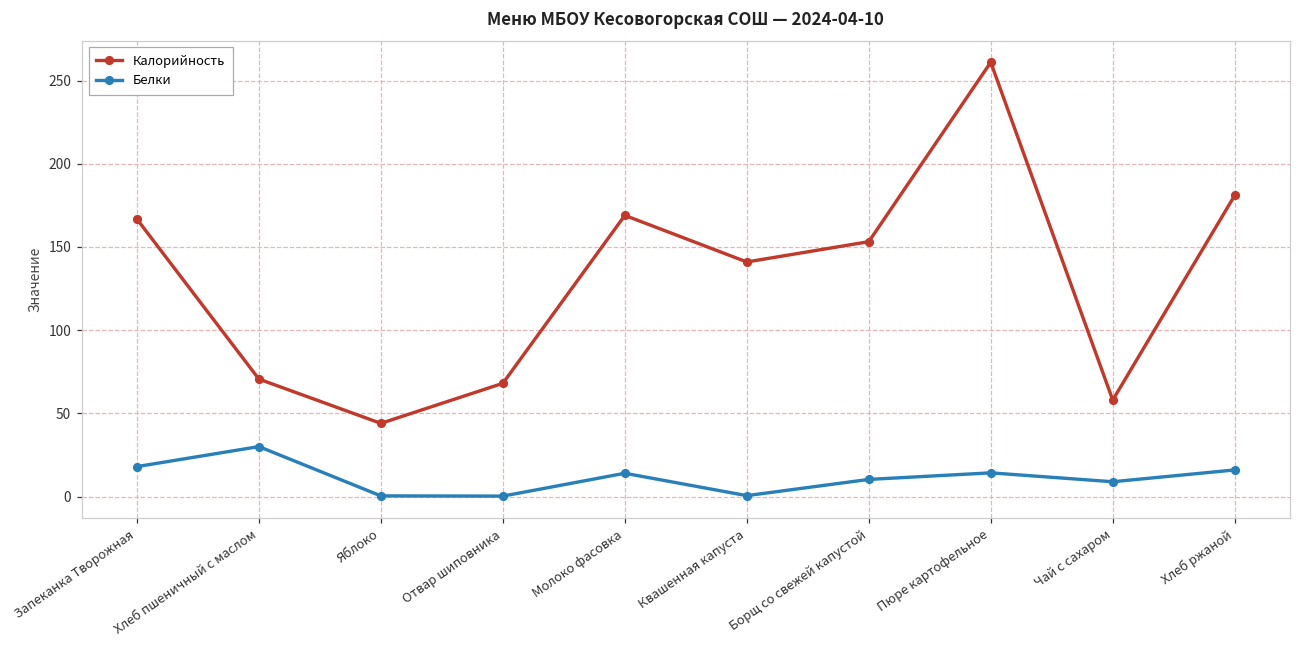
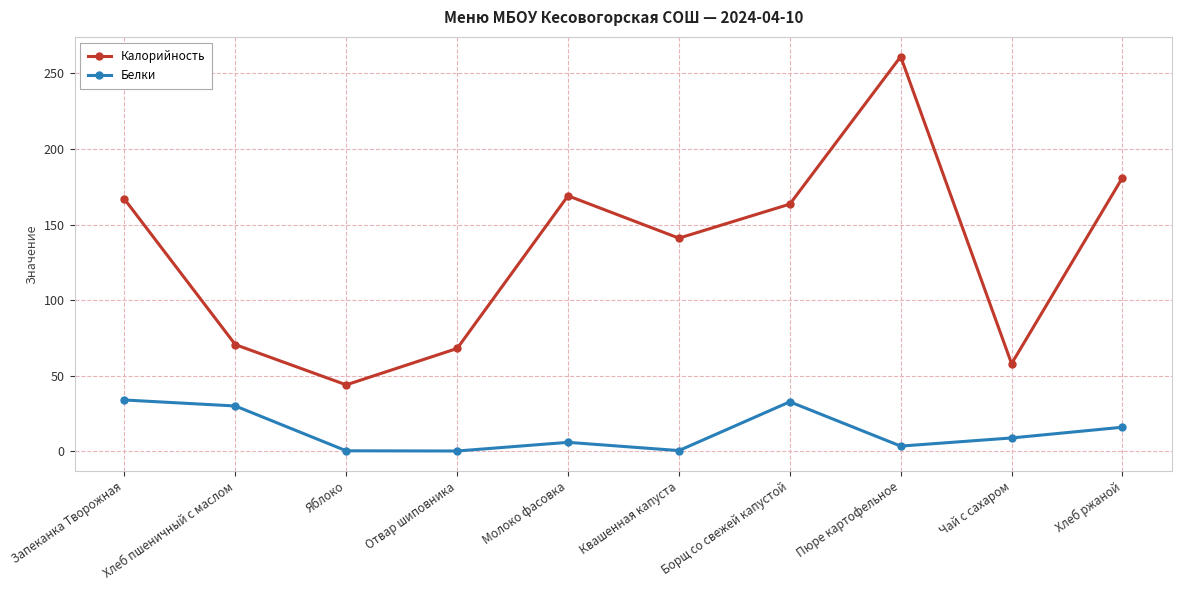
  {
    "Калорийность": {
      "Запеканка Творожная": 167,
      "Хлеб пшеничный с маслом": 71,
      "Яблоко": 44,
      "Отвар шиповника": 68,
      "Молоко фасовка": 169,
      "Квашенная капуста": 141,
-     "Борщ со свежей капустой": 153,
+     "Борщ со свежей капустой": 164,
      "Пюре картофельное": 261,
      "Чай с сахаром": 58,
      "Хлеб ржаной": 181
    },
    "Белки": {
-     "Запеканка Творожная": 18,
+     "Запеканка Творожная": 34,
      "Хлеб пшеничный с маслом": 30,
      "Яблоко": 0,
      "Отвар шиповника": 0,
-     "Молоко фасовка": 14,
+     "Молоко фасовка": 6,
      "Квашенная капуста": 1,
-     "Борщ со свежей капустой": 10,
-     "Пюре картофельное": 14,
+     "Борщ со свежей капустой": 33,
+     "Пюре картофельное": 4,
      "Чай с сахаром": 9,
      "Хлеб ржаной": 16
    }
  }
